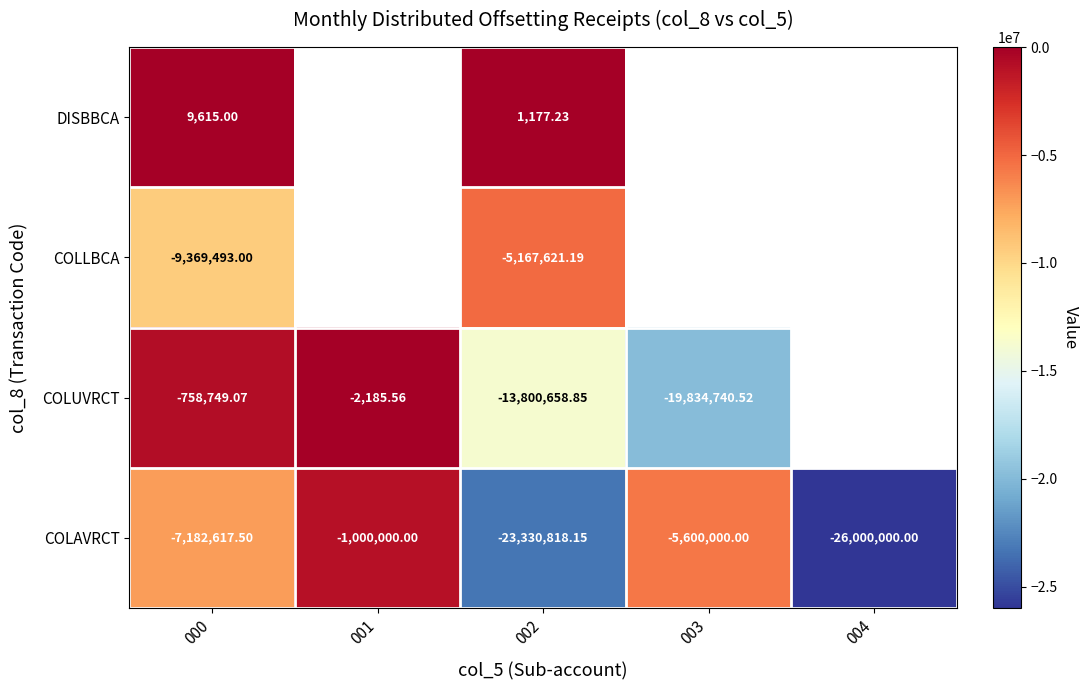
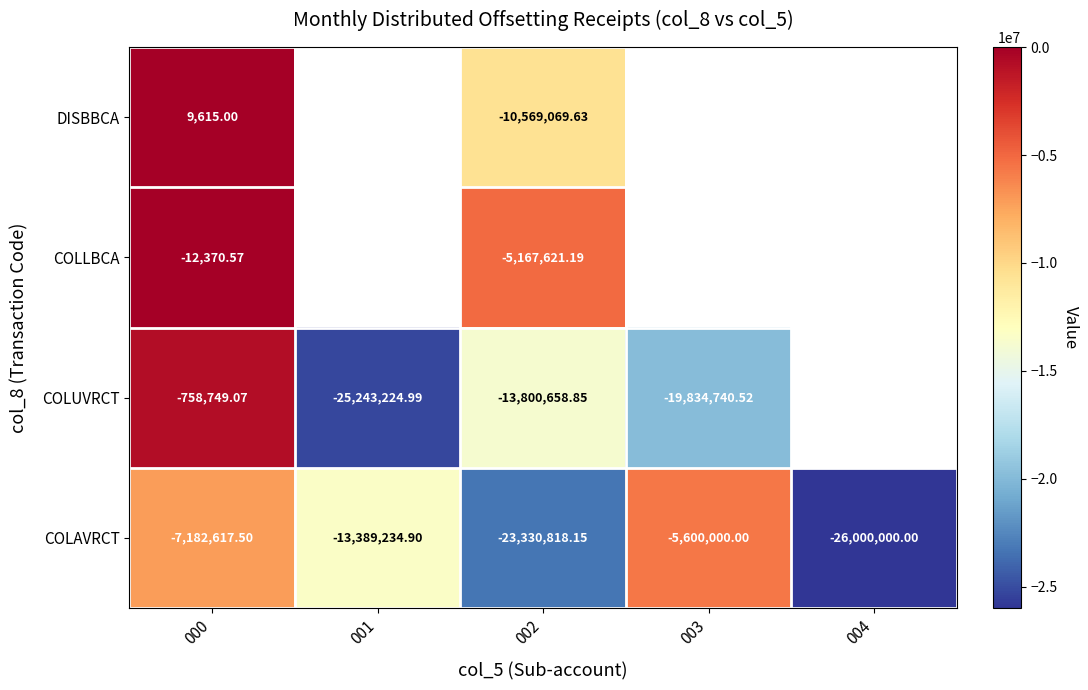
  {
    "DISBBCA": {
      "000": "9,615.00",
-     "002": "1,177.23"
+     "002": "-10,569,069.63"
    },
    "COLLBCA": {
-     "000": "-9,369,493.00",
+     "000": "-12,370.57",
      "002": "-5,167,621.19"
    },
    "COLUVRCT": {
      "000": "-758,749.07",
-     "001": "-2,185.56",
+     "001": "-25,243,224.99",
      "002": "-13,800,658.85",
      "003": "-19,834,740.52"
    },
    "COLAVRCT": {
      "000": "-7,182,617.50",
-     "001": "-1,000,000.00",
+     "001": "-13,389,234.90",
      "002": "-23,330,818.15",
      "003": "-5,600,000.00",
      "004": "-26,000,000.00"
    }
  }
